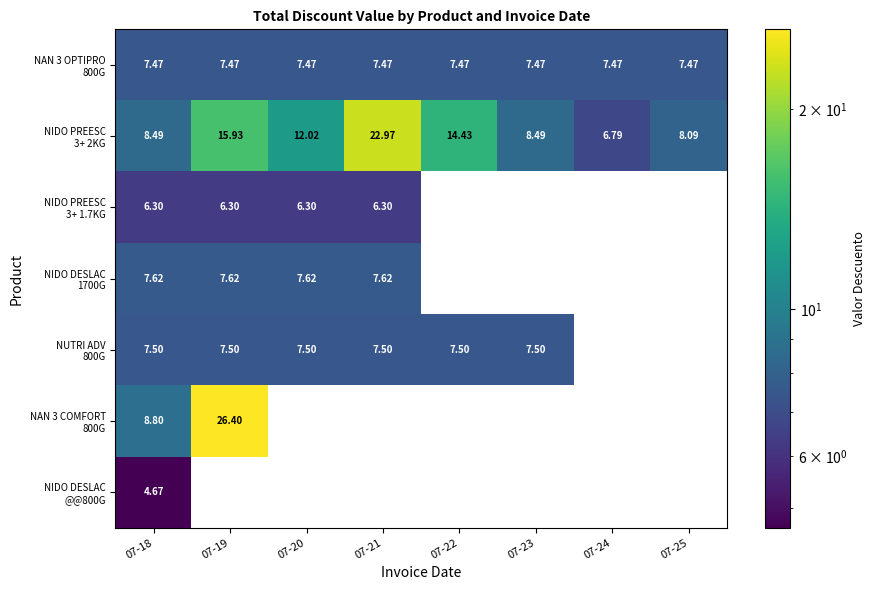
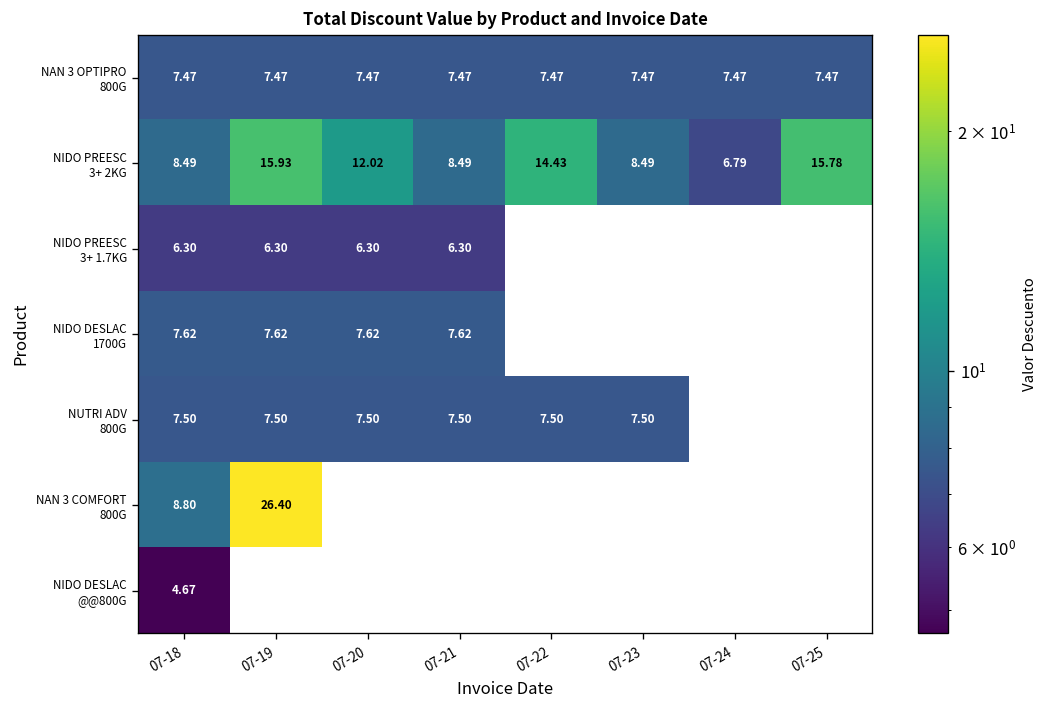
  {
    "NAN 3 OPTIPRO 800G": {
      "07-18": 7.47,
      "07-19": 7.47,
      "07-20": 7.47,
      "07-21": 7.47,
      "07-22": 7.47,
      "07-23": 7.47,
      "07-24": 7.47,
      "07-25": 7.47
    },
    "NIDO PREESC 3+ 2KG": {
      "07-18": 8.49,
      "07-19": 15.93,
      "07-20": 12.02,
-     "07-21": 22.97,
+     "07-21": 8.49,
      "07-22": 14.43,
      "07-23": 8.49,
      "07-24": 6.79,
-     "07-25": 8.09
+     "07-25": 15.78
    },
    "NIDO PREESC 3+ 1.7KG": {
      "07-18": 6.30,
      "07-19": 6.30,
      "07-20": 6.30,
      "07-21": 6.30
    },
    "NIDO DESLAC 1700G": {
      "07-18": 7.62,
      "07-19": 7.62,
      "07-20": 7.62,
      "07-21": 7.62
    },
    "NUTRI ADV 800G": {
      "07-18": 7.50,
      "07-19": 7.50,
      "07-20": 7.50,
      "07-21": 7.50,
      "07-22": 7.50,
      "07-23": 7.50
    },
    "NAN 3 COMFORT 800G": {
      "07-18": 8.80,
      "07-19": 26.40
    },
    "NIDO DESLAC @@800G": {
      "07-18": 4.67
    }
  }
